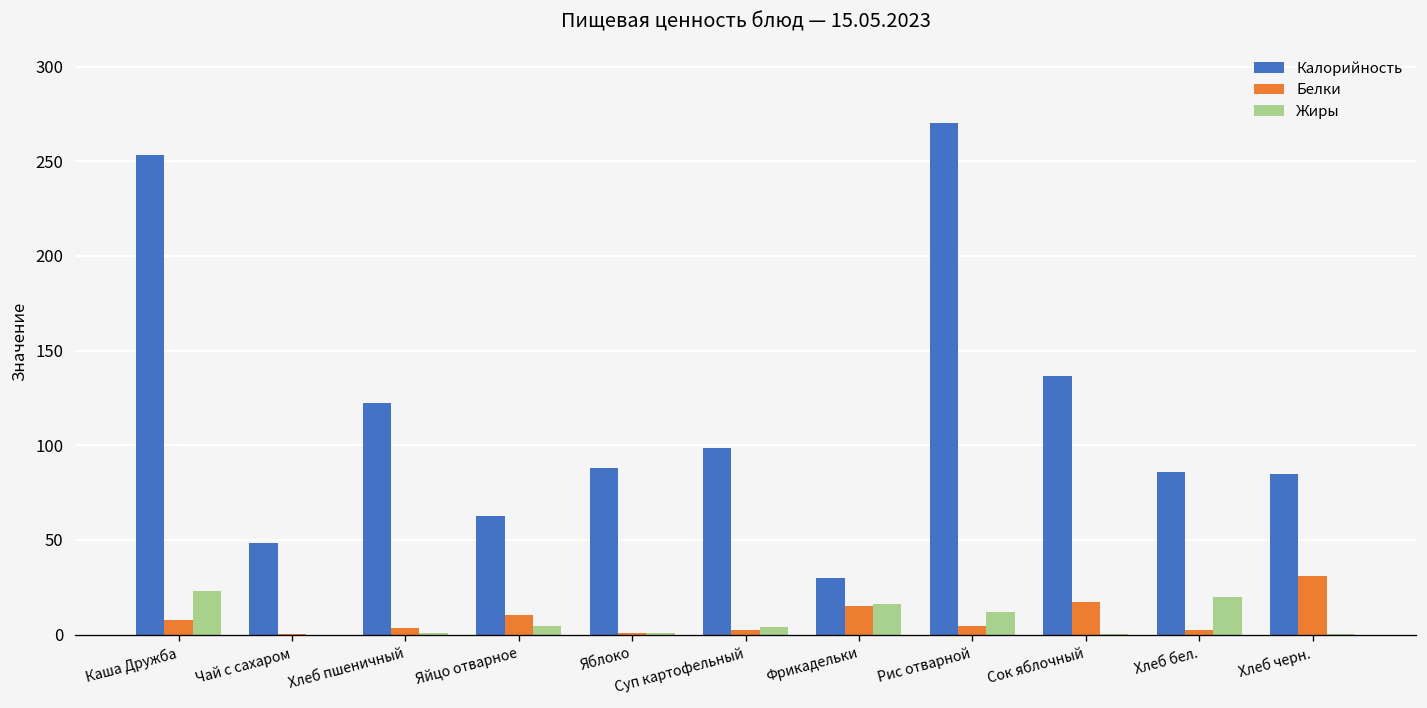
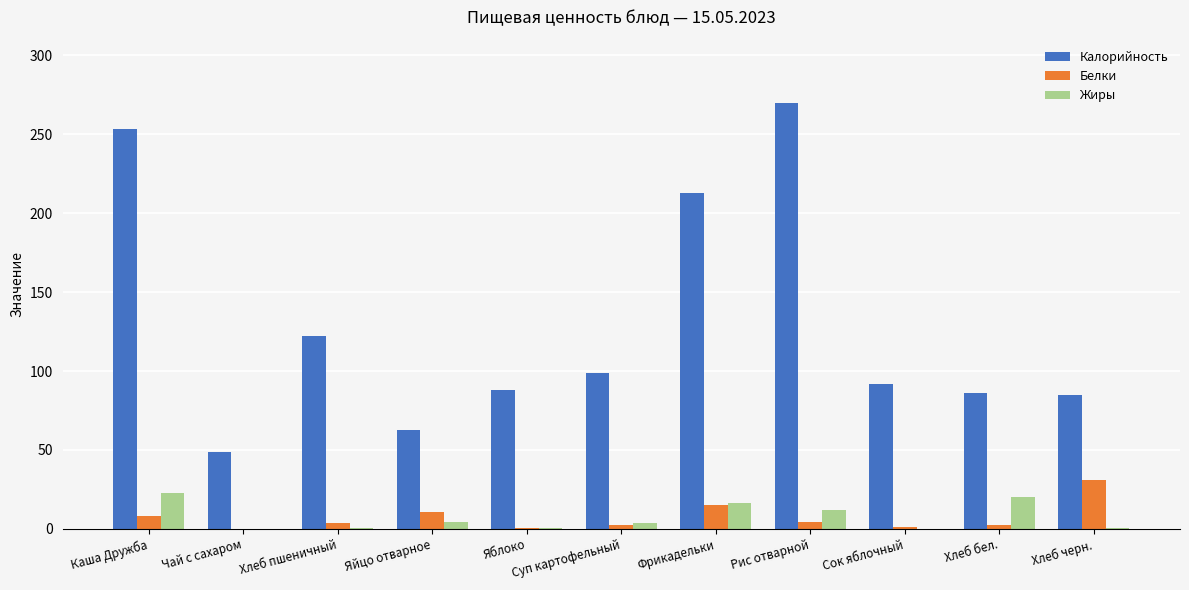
  {
    "Калорийность": {
      "Каша Дружба": 253,
      "Чай с сахаром": 49,
      "Хлеб пшеничный": 123,
      "Яйцо отварное": 63,
      "Яблоко": 88,
      "Суп картофельный": 99,
-     "Фрикадельки": 30,
+     "Фрикадельки": 213,
      "Рис отварной": 270,
-     "Сок яблочный": 137,
+     "Сок яблочный": 92,
      "Хлеб бел.": 86,
      "Хлеб черн.": 85
    },
    "Белки": {
      "Каша Дружба": 8,
      "Хлеб пшеничный": 3,
      "Яйцо отварное": 11,
      "Суп картофельный": 2,
      "Фрикадельки": 15,
      "Рис отварной": 5,
-     "Сок яблочный": 17,
+     "Сок яблочный": 1,
      "Хлеб бел.": 2,
      "Хлеб черн.": 31
    },
    "Жиры": {
      "Каша Дружба": 23,
      "Чай с сахаром": 0,
      "Яйцо отварное": 5,
      "Суп картофельный": 4,
      "Фрикадельки": 16,
      "Рис отварной": 12,
      "Хлеб бел.": 20
    }
  }
